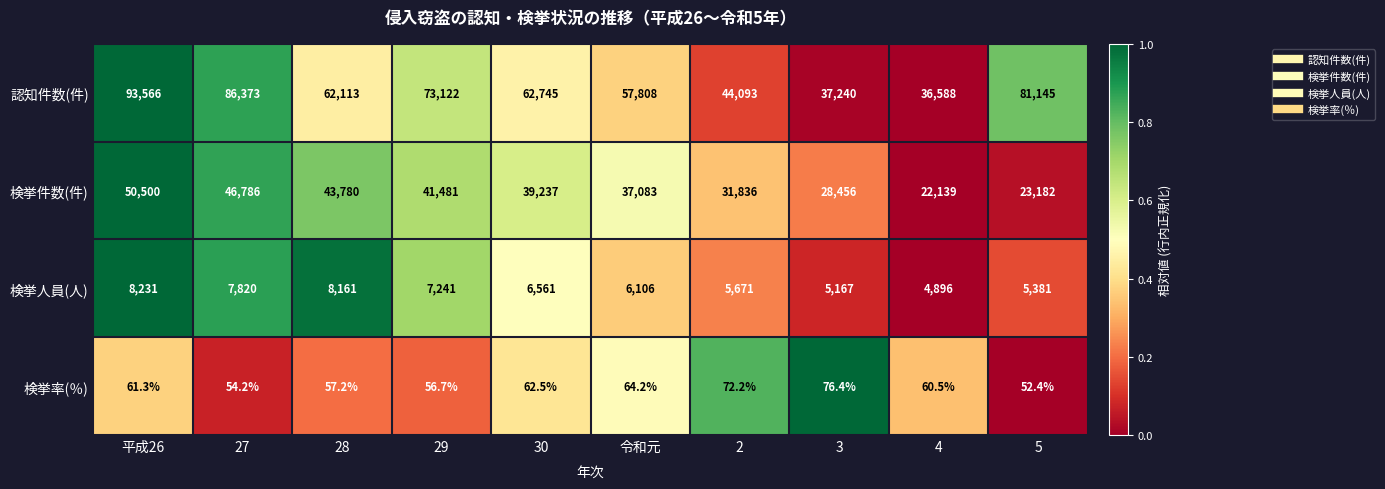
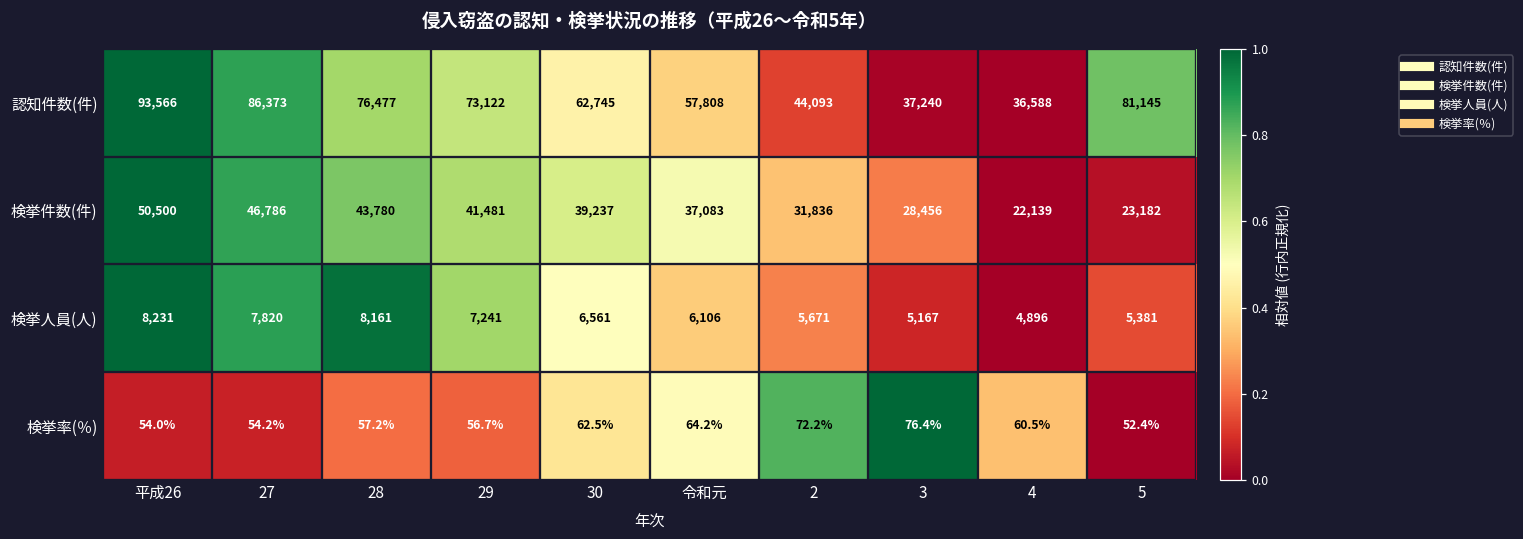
  {
    "認知件数(件)": {
      "平成26": "93,566",
      "27": "86,373",
-     "28": "62,113",
+     "28": "76,477",
      "29": "73,122",
      "30": "62,745",
      "令和元": "57,808",
      "2": "44,093",
      "3": "37,240",
      "4": "36,588",
      "5": "81,145"
    },
    "検挙件数(件)": {
      "平成26": "50,500",
      "27": "46,786",
      "28": "43,780",
      "29": "41,481",
      "30": "39,237",
      "令和元": "37,083",
      "2": "31,836",
      "3": "28,456",
      "4": "22,139",
      "5": "23,182"
    },
    "検挙人員(人)": {
      "平成26": "8,231",
      "27": "7,820",
      "28": "8,161",
      "29": "7,241",
      "30": "6,561",
      "令和元": "6,106",
      "2": "5,671",
      "3": "5,167",
      "4": "4,896",
      "5": "5,381"
    },
    "検挙率(％)": {
-     "平成26": "61.3%",
+     "平成26": "54.0%",
      "27": "54.2%",
      "28": "57.2%",
      "29": "56.7%",
      "30": "62.5%",
      "令和元": "64.2%",
      "2": "72.2%",
      "3": "76.4%",
      "4": "60.5%",
      "5": "52.4%"
    }
  }
